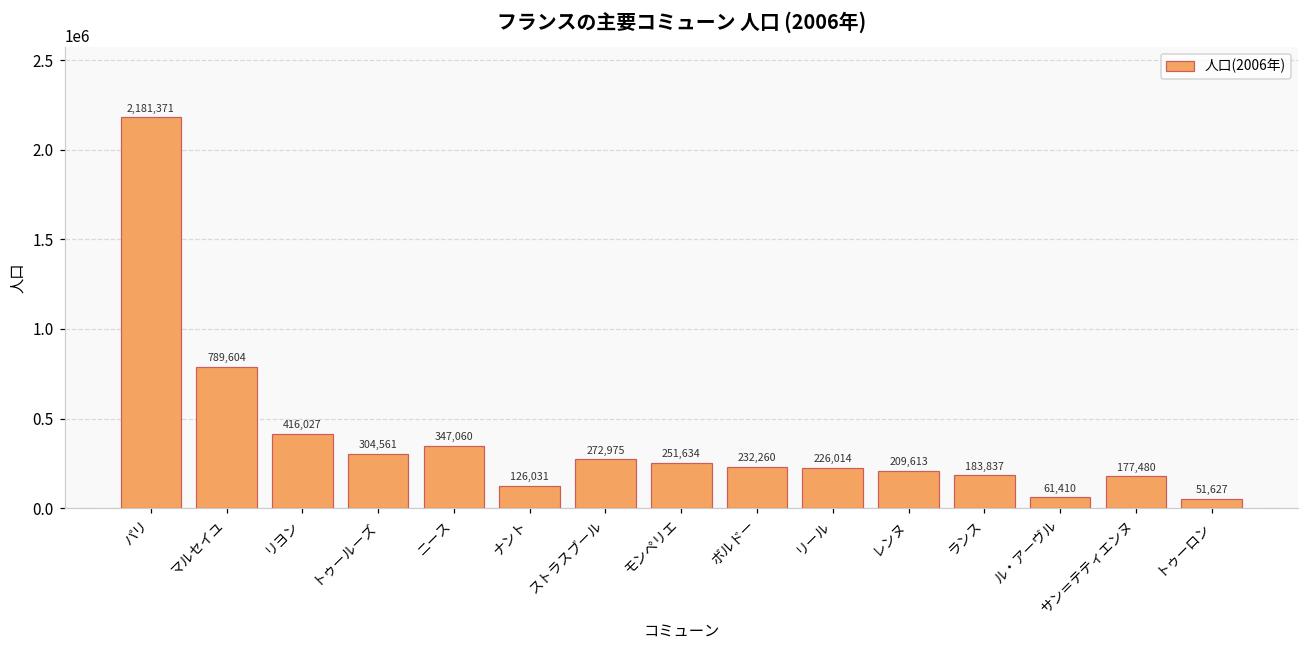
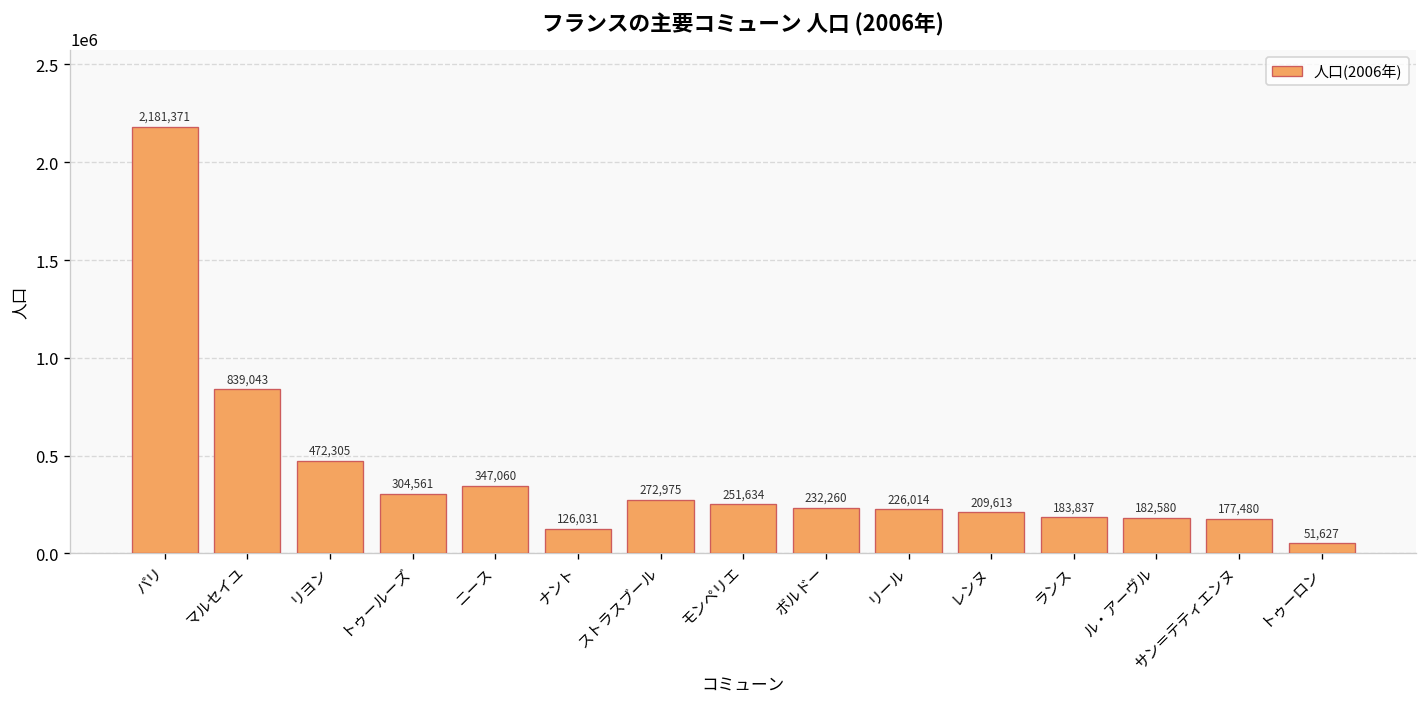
  {
    "パリ": "2,181,371",
-   "マルセイユ": "789,604",
-   "リヨン": "416,027",
+   "マルセイユ": "839,043",
+   "リヨン": "472,305",
    "トゥールーズ": "304,561",
    "ニース": "347,060",
    "ナント": "126,031",
    "ストラスブール": "272,975",
    "モンペリエ": "251,634",
    "ボルドー": "232,260",
    "リール": "226,014",
    "レンヌ": "209,613",
    "ランス": "183,837",
-   "ル・アーヴル": "61,410",
+   "ル・アーヴル": "182,580",
    "サン＝テティエンヌ": "177,480",
    "トゥーロン": "51,627"
  }
